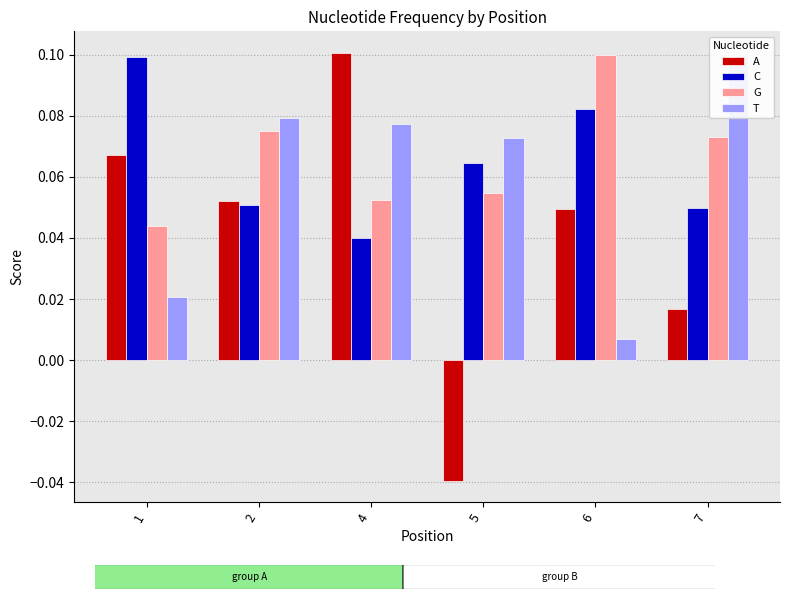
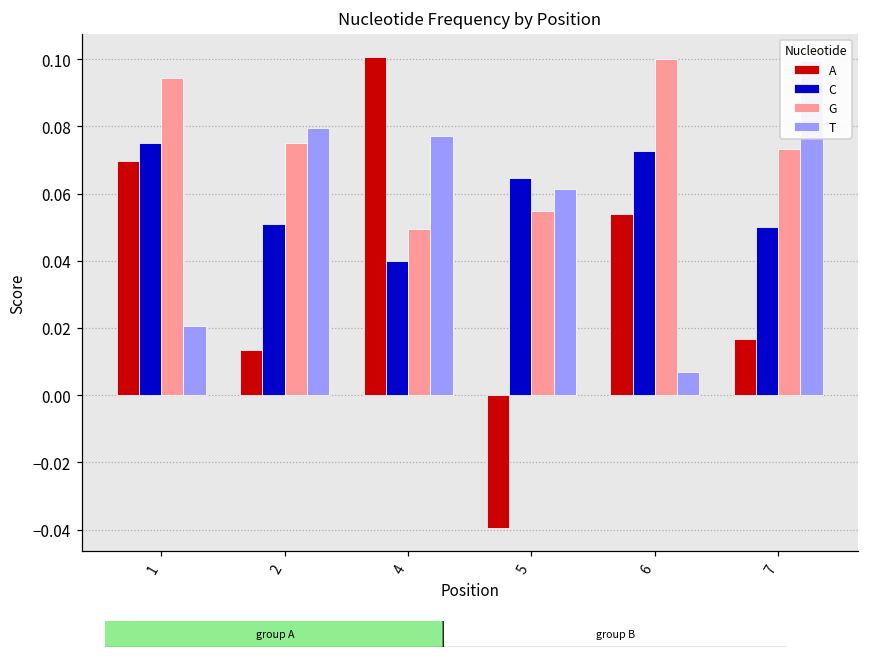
  {
    "A": {
-     "1": 0.067,
-     "2": 0.052,
+     "1": 0.070,
+     "2": 0.013,
      "4": 0.101,
      "5": -0.040,
-     "6": 0.049,
+     "6": 0.054,
      "7": 0.017
    },
    "C": {
-     "1": 0.099,
+     "1": 0.075,
      "2": 0.051,
      "4": 0.040,
      "5": 0.065,
-     "6": 0.082,
+     "6": 0.073,
      "7": 0.050
    },
    "G": {
-     "1": 0.044,
+     "1": 0.094,
      "2": 0.075,
-     "4": 0.052,
+     "4": 0.049,
      "5": 0.055,
      "6": 0.100,
      "7": 0.073
    },
    "T": {
      "1": 0.021,
      "2": 0.079,
      "4": 0.077,
-     "5": 0.073,
+     "5": 0.061,
      "6": 0.007
    }
  }
